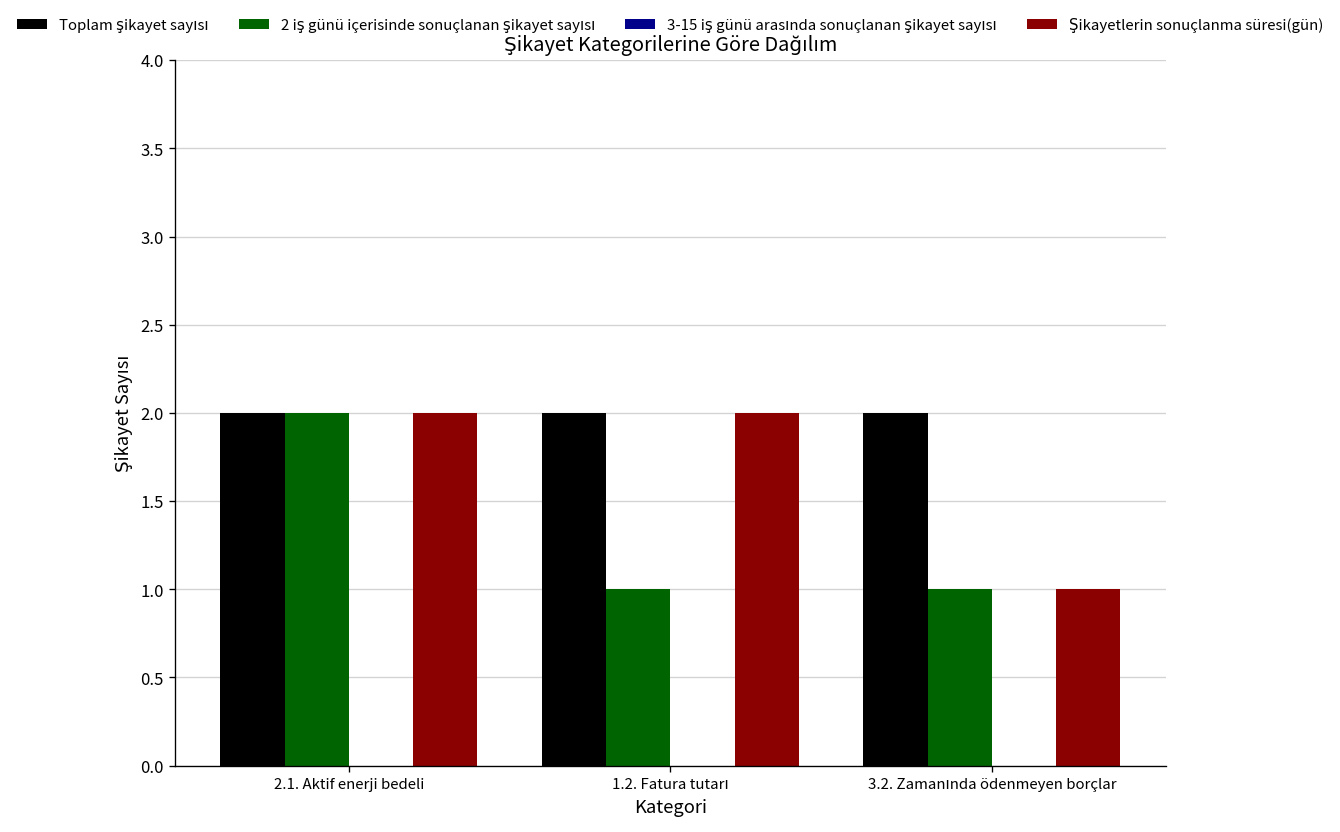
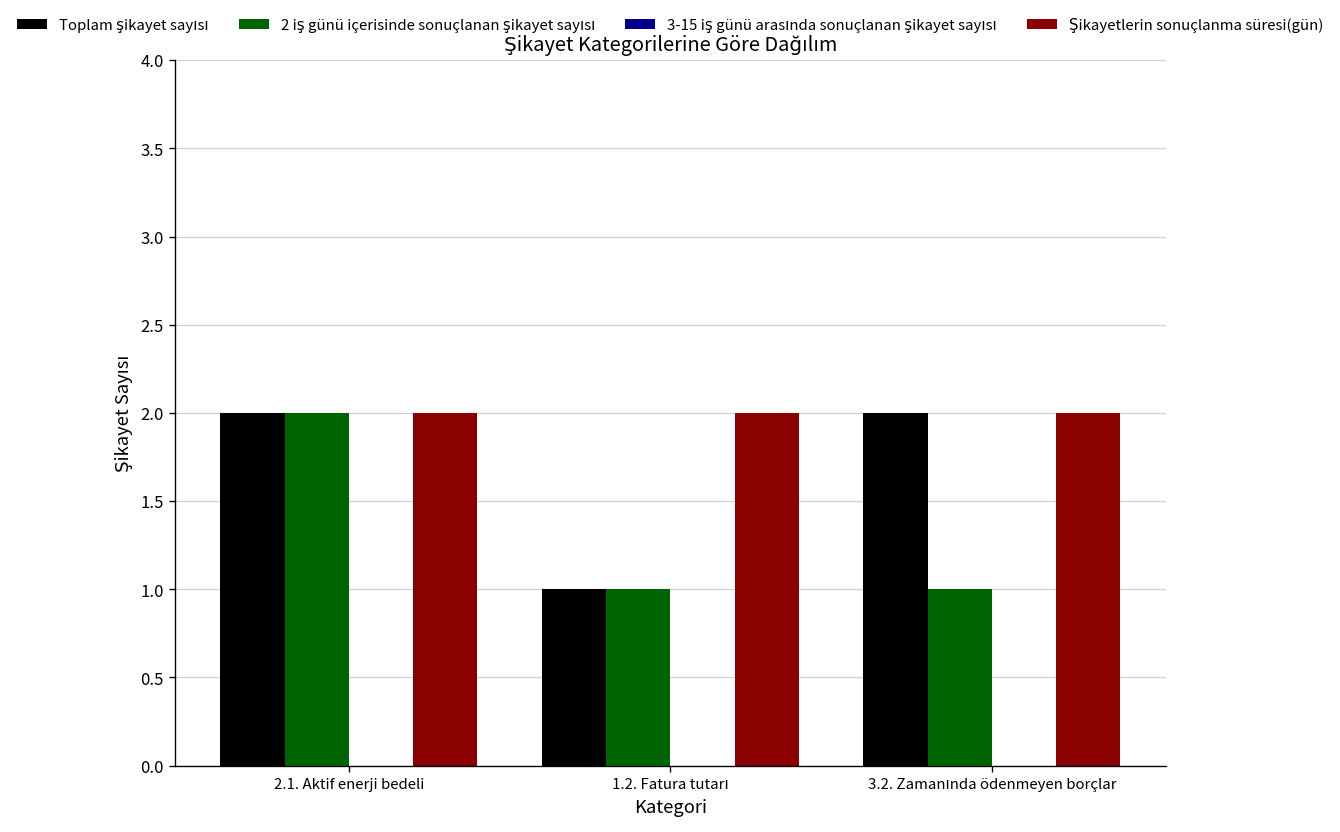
  {
    "Toplam şikayet sayısı": {
      "2.1. Aktif enerji bedeli": 2,
-     "1.2. Fatura tutarı": 2,
+     "1.2. Fatura tutarı": 1,
      "3.2. Zamanında ödenmeyen borçlar": 2
    },
    "2 iş günü içerisinde sonuçlanan şikayet sayısı": {
      "2.1. Aktif enerji bedeli": 2,
      "1.2. Fatura tutarı": 1,
      "3.2. Zamanında ödenmeyen borçlar": 1
    },
    "3-15 iş günü arasında sonuçlanan şikayet sayısı": {
      "2.1. Aktif enerji bedeli": 0,
      "1.2. Fatura tutarı": 0,
      "3.2. Zamanında ödenmeyen borçlar": 0
    },
    "Şikayetlerin sonuçlanma süresi(gün)": {
      "2.1. Aktif enerji bedeli": 2,
      "1.2. Fatura tutarı": 2,
-     "3.2. Zamanında ödenmeyen borçlar": 1
+     "3.2. Zamanında ödenmeyen borçlar": 2
    }
  }
